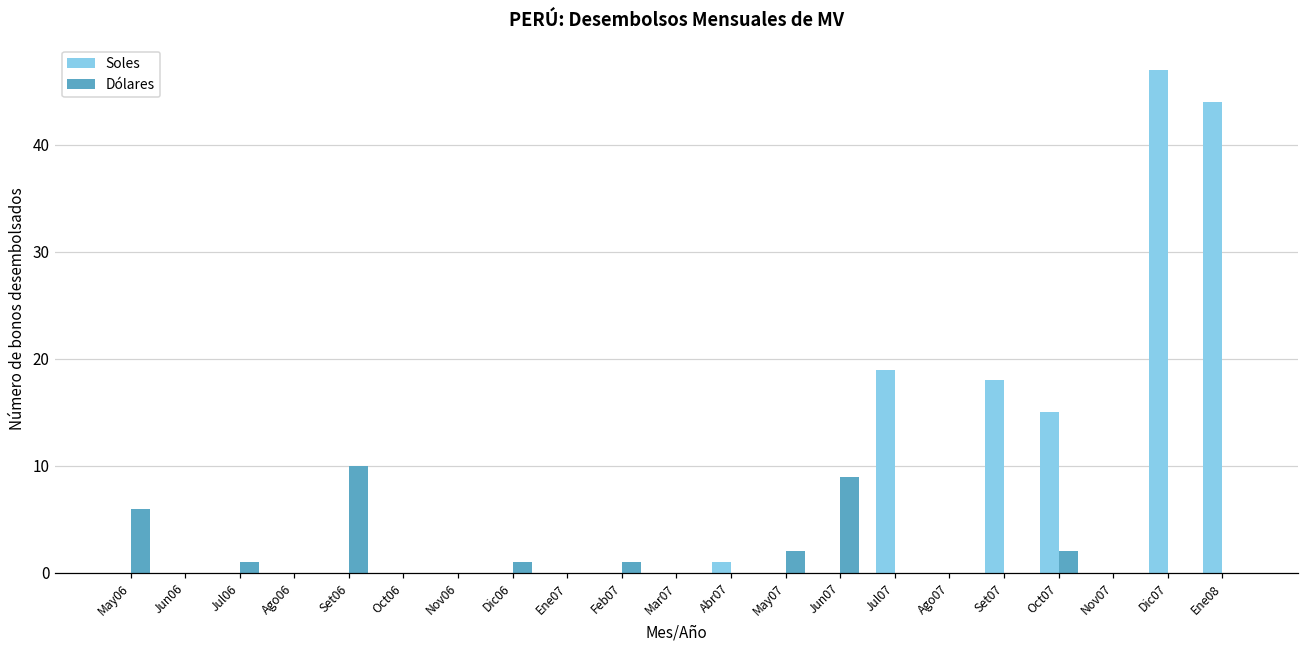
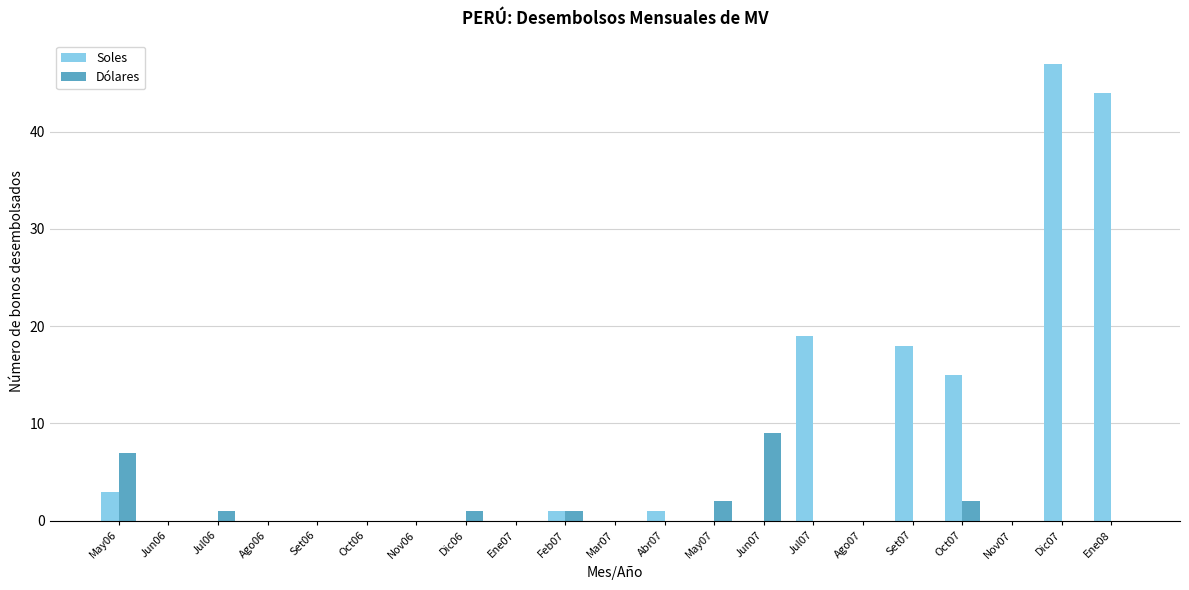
  {
    "Soles": {
-     "May06": 0,
+     "May06": 3,
      "Jun06": 0,
      "Jul06": 0,
      "Ago06": 0,
      "Set06": 0,
      "Oct06": 0,
      "Nov06": 0,
      "Dic06": 0,
      "Ene07": 0,
-     "Feb07": 0,
+     "Feb07": 1,
      "Mar07": 0,
      "Abr07": 1,
      "May07": 0,
      "Jun07": 0,
      "Jul07": 19,
      "Ago07": 0,
      "Set07": 18,
      "Oct07": 15,
      "Nov07": 0,
      "Dic07": 47,
      "Ene08": 44
    },
    "Dólares": {
-     "May06": 6,
+     "May06": 7,
      "Jun06": 0,
      "Jul06": 1,
      "Ago06": 0,
-     "Set06": 10,
+     "Set06": 0,
      "Oct06": 0,
      "Nov06": 0,
      "Dic06": 1,
      "Ene07": 0,
      "Feb07": 1,
      "Mar07": 0,
      "Abr07": 0,
      "May07": 2,
      "Jun07": 9,
      "Jul07": 0,
      "Ago07": 0,
      "Set07": 0,
      "Oct07": 2,
      "Nov07": 0,
      "Dic07": 0,
      "Ene08": 0
    }
  }
